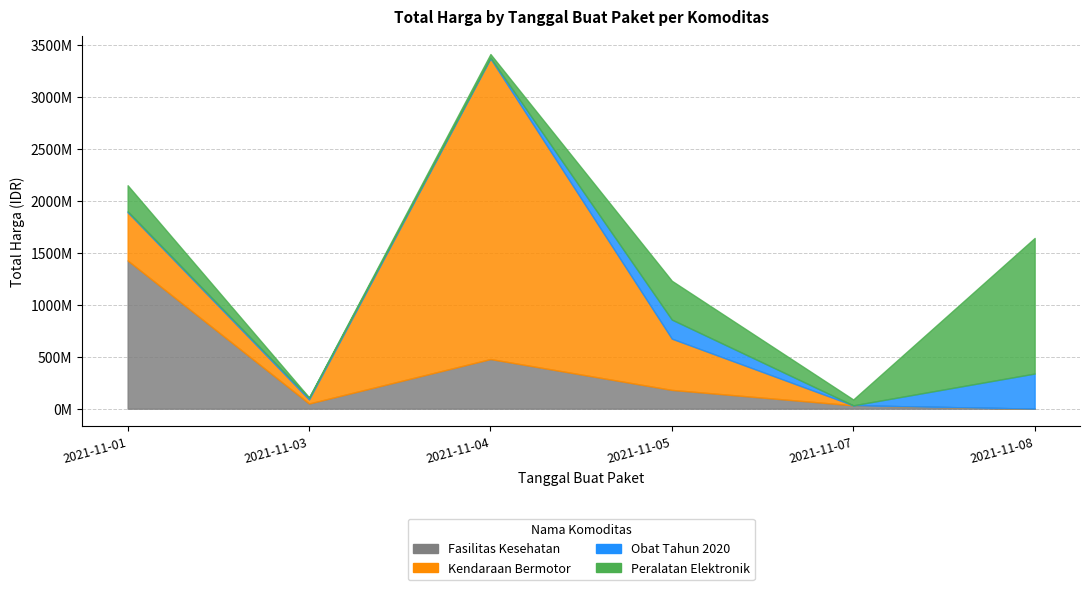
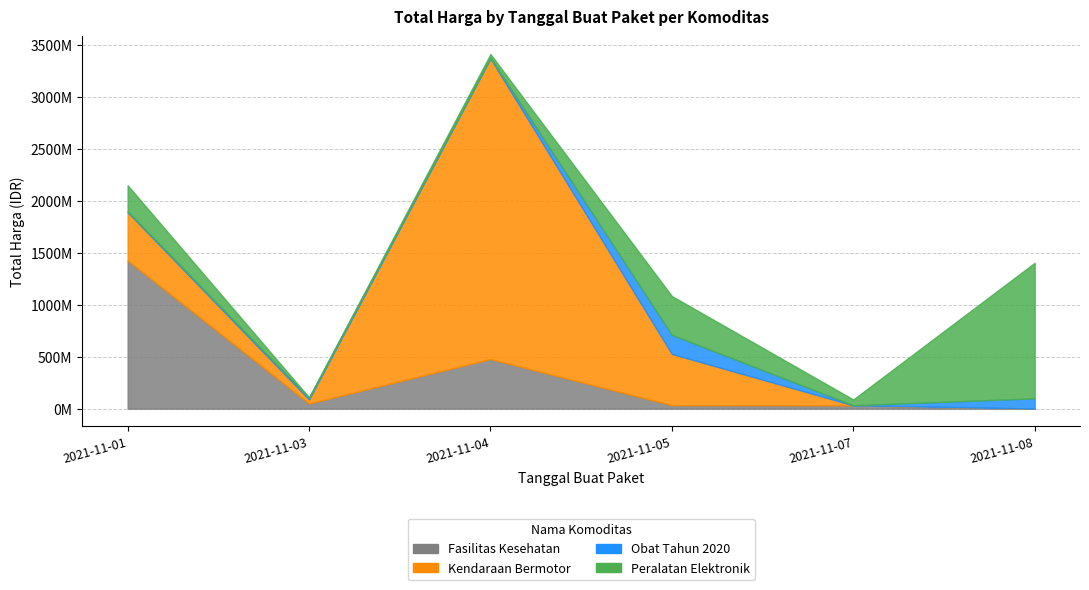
  {
    "Fasilitas Kesehatan": {
      "2021-11-01": 1430000000,
      "2021-11-03": 50000000,
      "2021-11-04": 480000000,
-     "2021-11-05": 180000000
+     "2021-11-05": 30000000
    },
    "Kendaraan Bermotor": {
      "2021-11-05": 490000000
    },
    "Obat Tahun 2020": {
      "2021-11-05": 180000000,
-     "2021-11-08": 340000000
+     "2021-11-08": 100000000
    },
    "Peralatan Elektronik": {
      "2021-11-01": 250000000,
      "2021-11-04": 30000000,
      "2021-11-05": 370000000,
      "2021-11-07": 60000000,
      "2021-11-08": 1300000000
    }
  }
